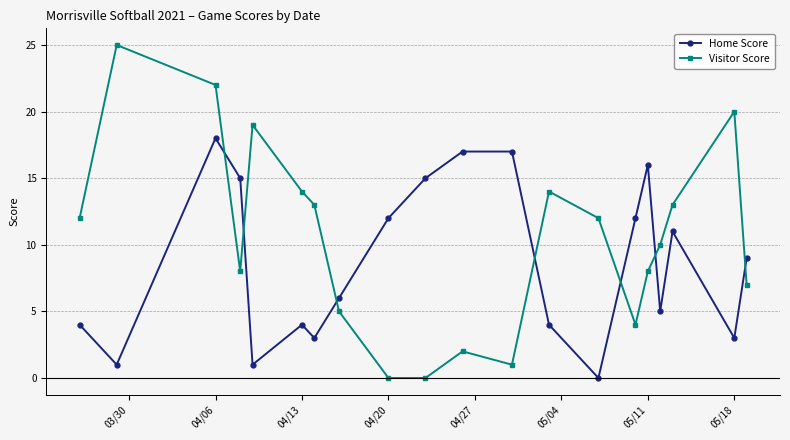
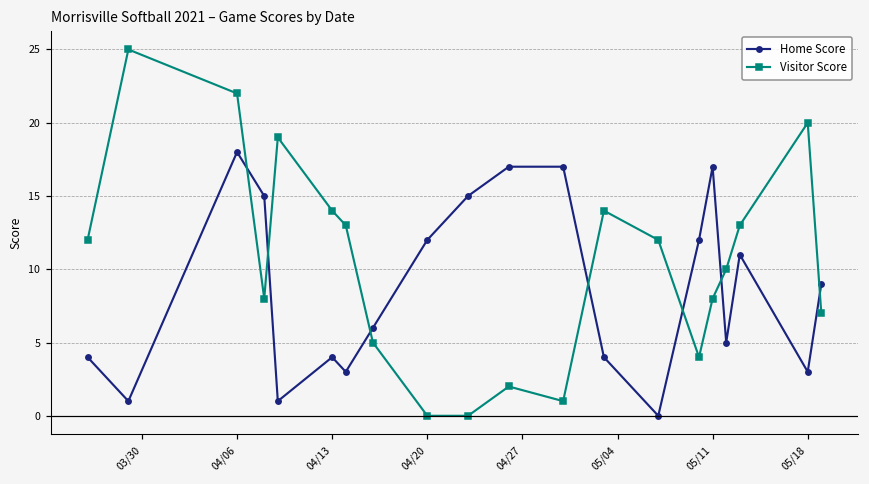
  {
    "Home Score": {
      "04/06": 18,
      "04/13": 4,
      "04/20": 12,
-     "05/11": 16,
+     "05/11": 17,
      "05/18": 3
    },
    "Visitor Score": {
      "04/06": 22,
      "04/13": 14,
      "04/20": 0,
      "05/11": 8,
      "05/18": 20
    }
  }
